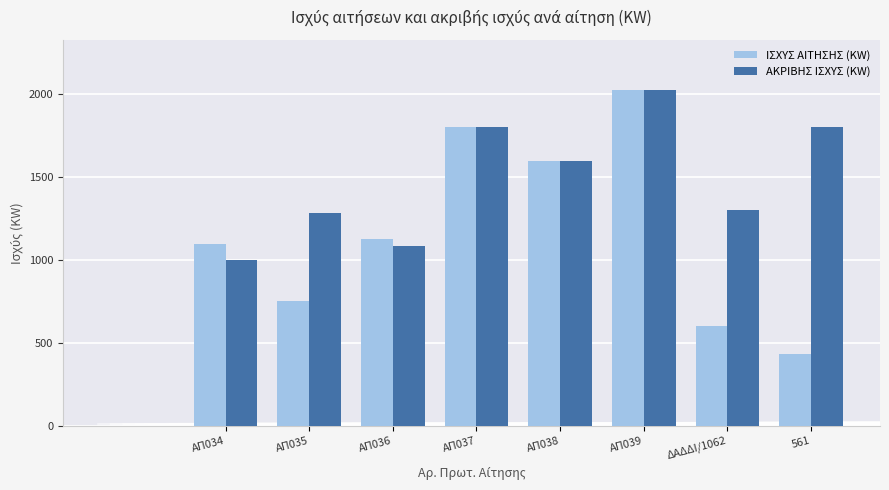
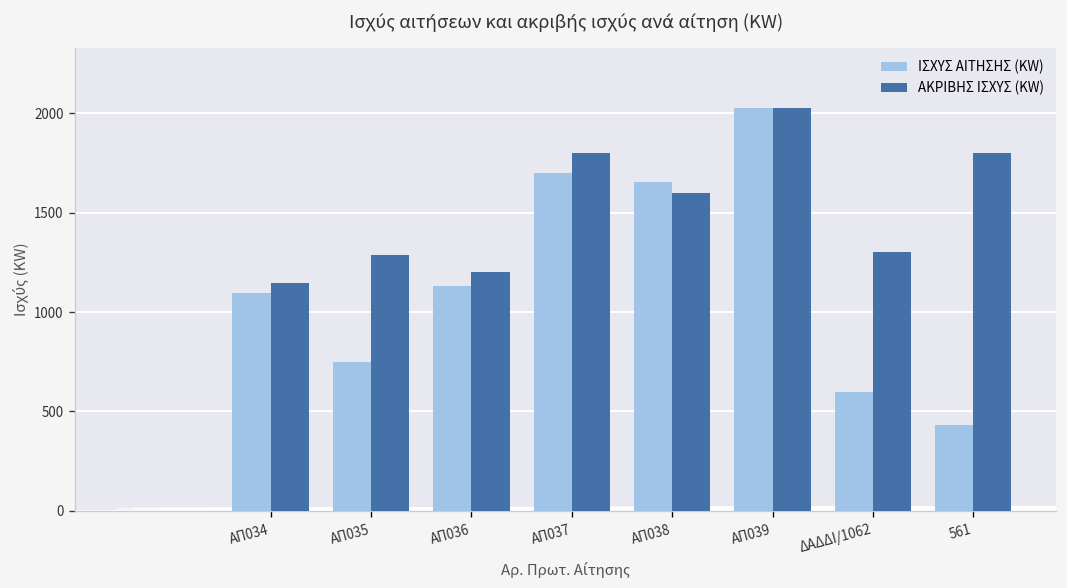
  {
    "ΙΣΧΥΣ ΑΙΤΗΣΗΣ (KW)": {
      "ΑΠ034": 1100,
      "ΑΠ035": 750,
      "ΑΠ036": 1130,
-     "ΑΠ037": 1800,
-     "ΑΠ038": 1600,
+     "ΑΠ037": 1700,
+     "ΑΠ038": 1650,
      "ΑΠ039": 2030,
      "ΔΑΔΔΙ/1062": 600,
      "561": 430
    },
    "ΑΚΡΙΒΗΣ ΙΣΧΥΣ (KW)": {
-     "ΑΠ034": 1000,
+     "ΑΠ034": 1150,
      "ΑΠ035": 1290,
-     "ΑΠ036": 1080,
+     "ΑΠ036": 1200,
      "ΑΠ037": 1800,
      "ΑΠ038": 1600,
      "ΑΠ039": 2030,
      "ΔΑΔΔΙ/1062": 1300,
      "561": 1800
    }
  }
